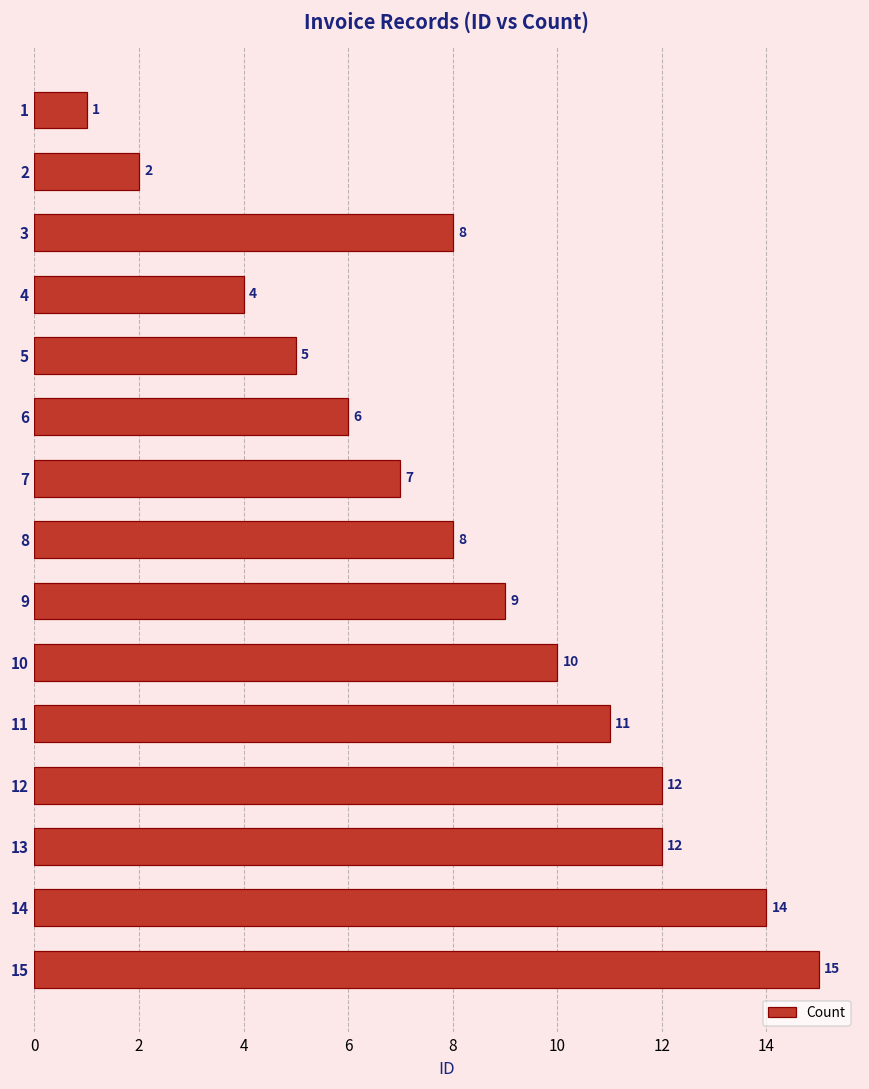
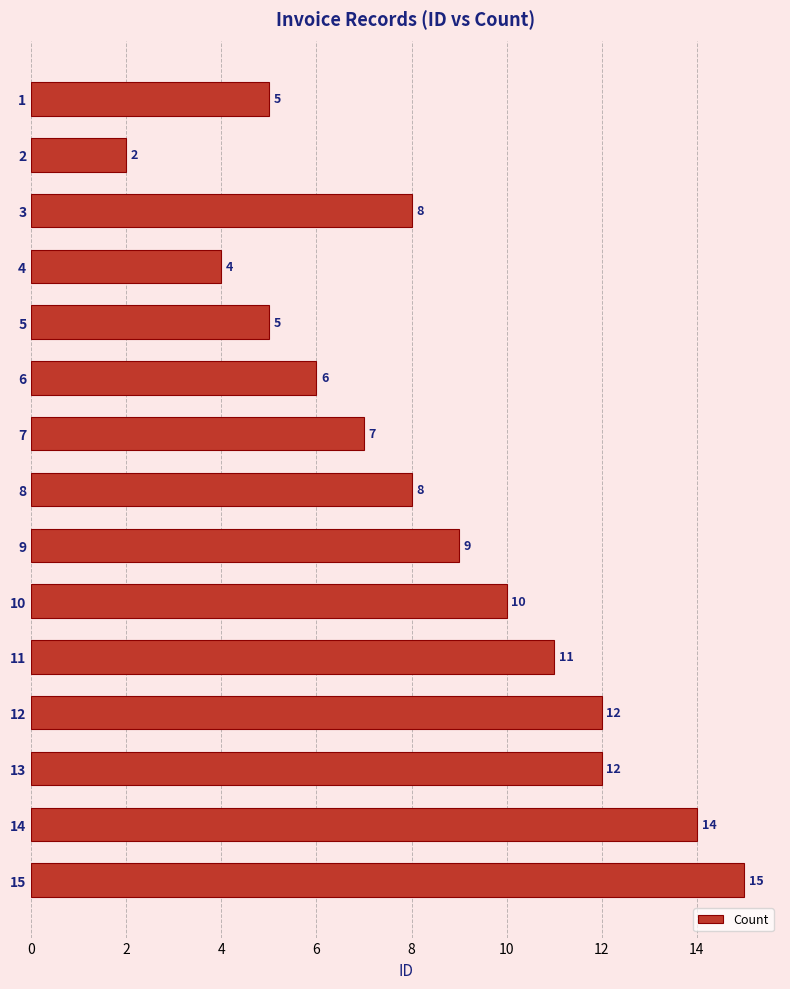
  {
-   "1": 1,
+   "1": 5,
    "2": 2,
    "3": 8,
    "4": 4,
    "5": 5,
    "6": 6,
    "7": 7,
    "8": 8,
    "9": 9,
    "10": 10,
    "11": 11,
    "12": 12,
    "13": 12,
    "14": 14,
    "15": 15
  }
